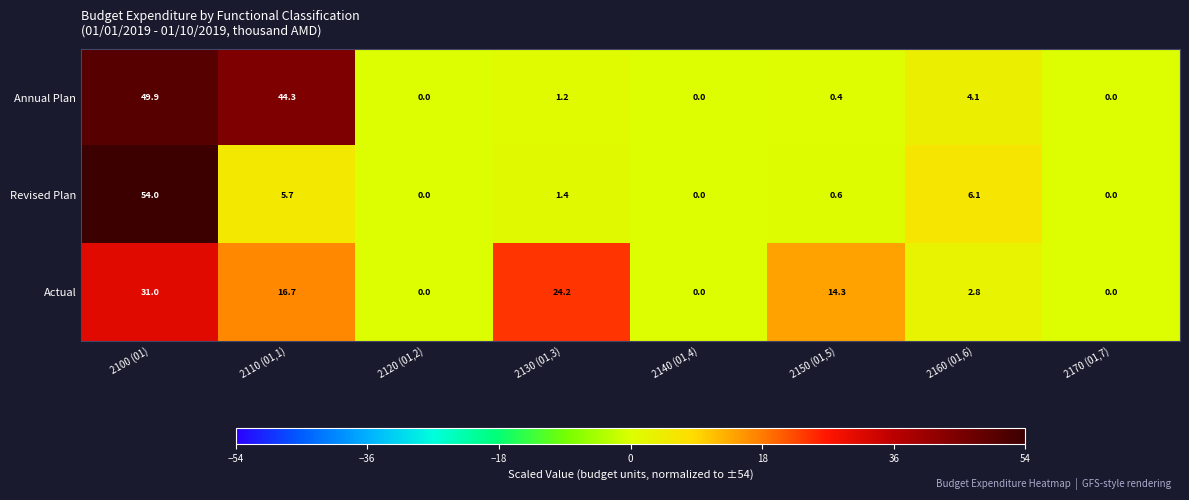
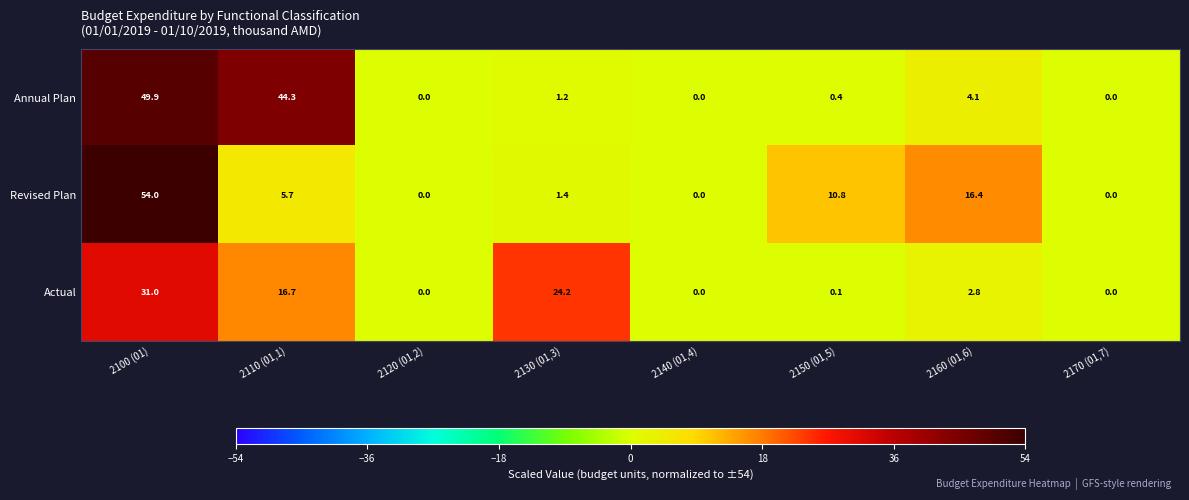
  {
    "Annual Plan": {
      "2100 (01)": 49.9,
      "2110 (01,1)": 44.3,
      "2120 (01,2)": 0.0,
      "2130 (01,3)": 1.2,
      "2140 (01,4)": 0.0,
      "2150 (01,5)": 0.4,
      "2160 (01,6)": 4.1,
      "2170 (01,7)": 0.0
    },
    "Revised Plan": {
      "2100 (01)": 54.0,
      "2110 (01,1)": 5.7,
      "2120 (01,2)": 0.0,
      "2130 (01,3)": 1.4,
      "2140 (01,4)": 0.0,
-     "2150 (01,5)": 0.6,
-     "2160 (01,6)": 6.1,
+     "2150 (01,5)": 10.8,
+     "2160 (01,6)": 16.4,
      "2170 (01,7)": 0.0
    },
    "Actual": {
      "2100 (01)": 31.0,
      "2110 (01,1)": 16.7,
      "2120 (01,2)": 0.0,
      "2130 (01,3)": 24.2,
      "2140 (01,4)": 0.0,
-     "2150 (01,5)": 14.3,
+     "2150 (01,5)": 0.1,
      "2160 (01,6)": 2.8,
      "2170 (01,7)": 0.0
    }
  }
